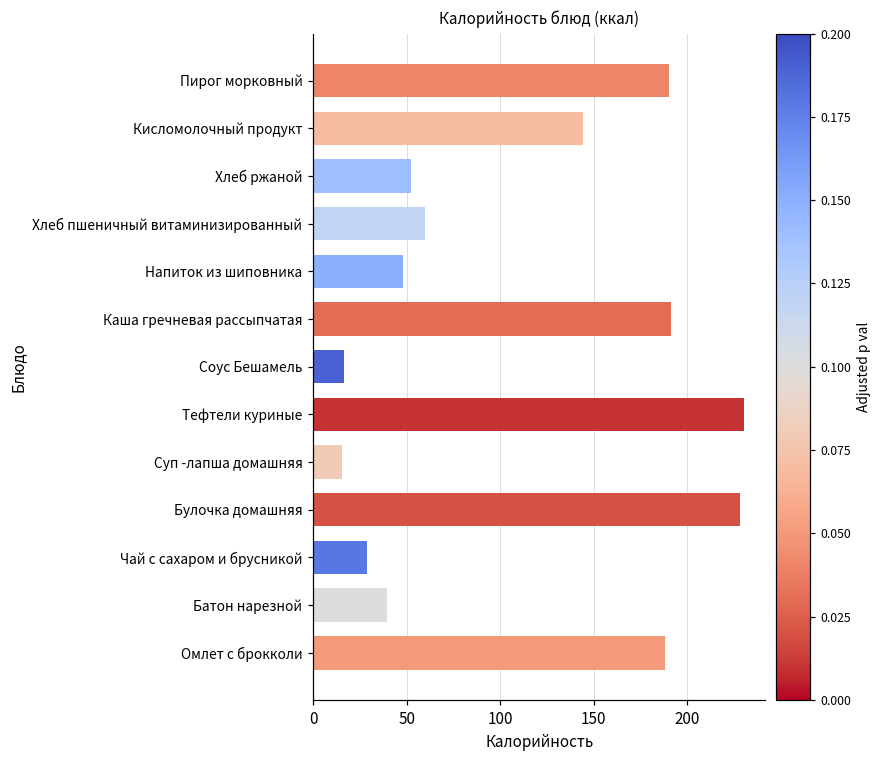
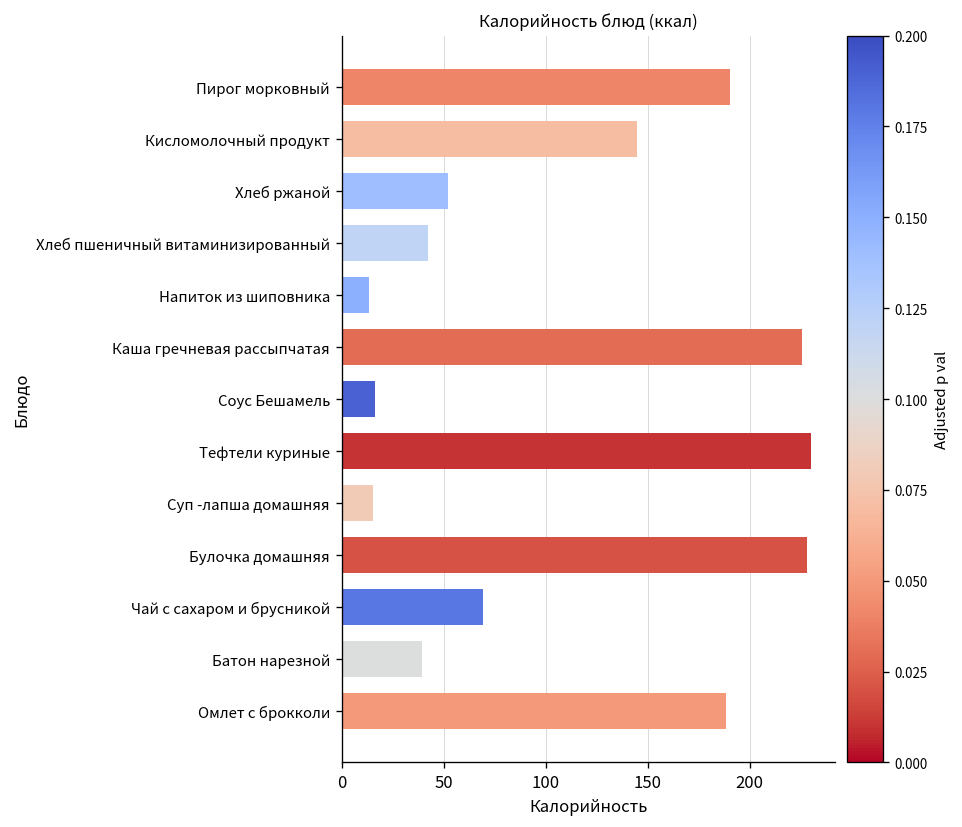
  {
    "Пирог морковный": 190,
    "Кисломолочный продукт": 145,
    "Хлеб ржаной": 52,
-   "Хлеб пшеничный витаминизированный": 60,
-   "Напиток из шиповника": 48,
-   "Каша гречневая рассыпчатая": 192,
+   "Хлеб пшеничный витаминизированный": 42,
+   "Напиток из шиповника": 13,
+   "Каша гречневая рассыпчатая": 226,
    "Соус Бешамель": 16,
    "Тефтели куриные": 230,
    "Суп -лапша домашняя": 15,
    "Булочка домашняя": 228,
-   "Чай с сахаром и брусникой": 29,
+   "Чай с сахаром и брусникой": 69,
    "Батон нарезной": 39,
    "Омлет с брокколи": 188
  }
